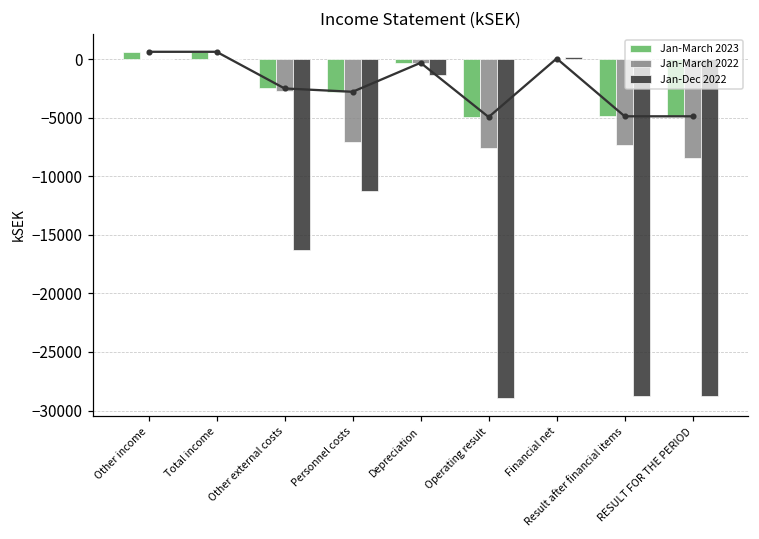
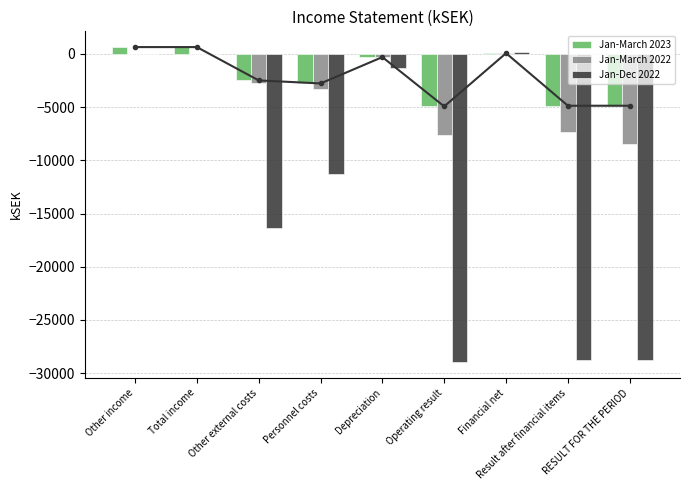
  {
    "Jan-March 2023": {
      "Other income": 600,
      "Total income": 600,
      "Other external costs": -2500,
      "Personnel costs": -2800,
      "Depreciation": -300,
      "Operating result": -4900,
      "Result after financial items": -4900,
      "RESULT FOR THE PERIOD": -4900
    },
    "Jan-March 2022": {
      "Other external costs": -2800,
-     "Personnel costs": -7000,
+     "Personnel costs": -3300,
      "Depreciation": -300,
      "Operating result": -7600,
      "Result after financial items": -7300,
      "RESULT FOR THE PERIOD": -8500
    }
  }
